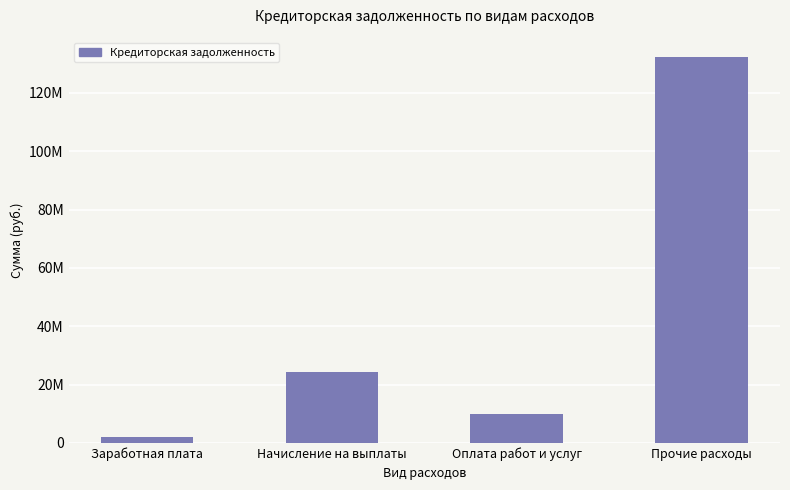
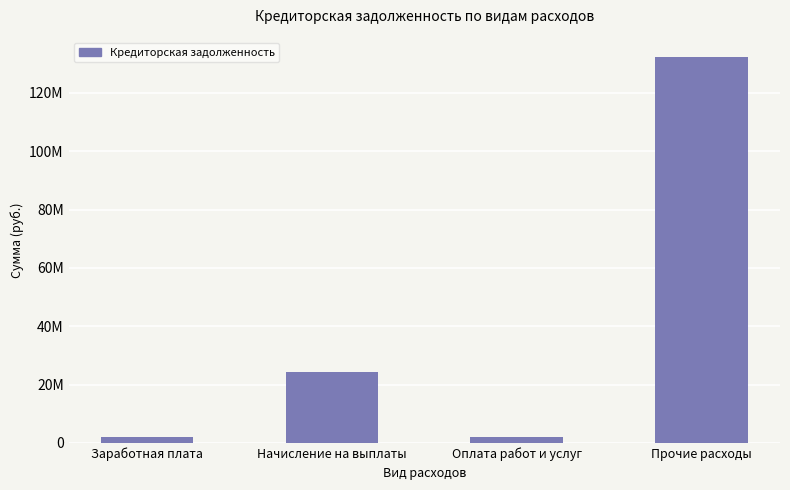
  {
    "Заработная плата": 2000000,
    "Начисление на выплаты": 24000000,
-   "Оплата работ и услуг": 10000000,
+   "Оплата работ и услуг": 2000000,
    "Прочие расходы": 132000000
  }
